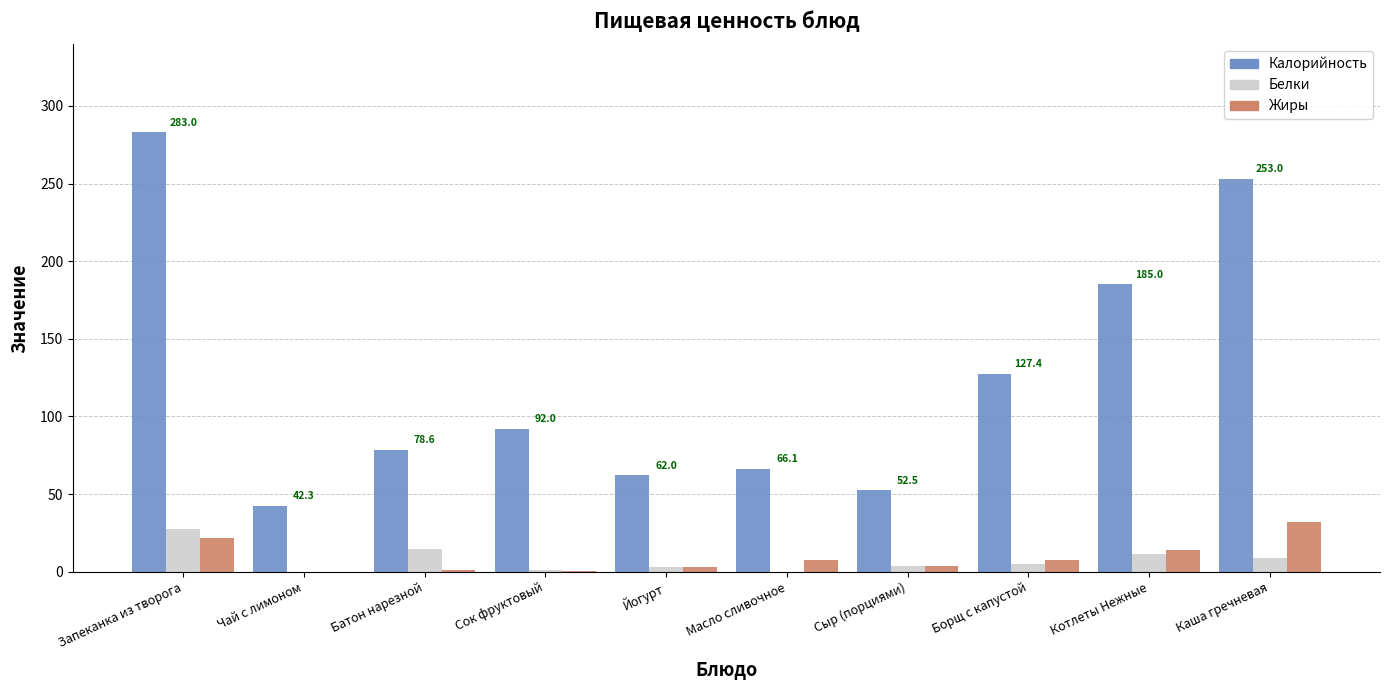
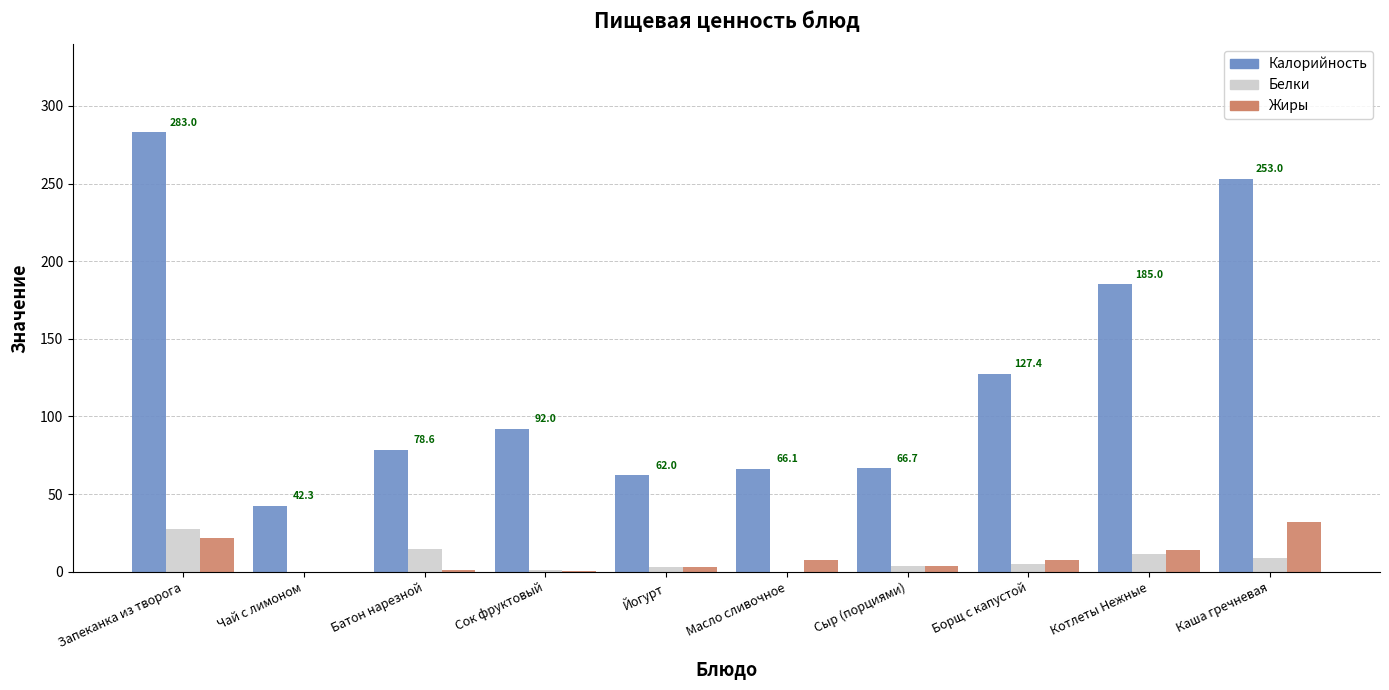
  {
    "Калорийность": {
      "Запеканка из творога": 283.0,
      "Чай с лимоном": 42.3,
      "Батон нарезной": 78.6,
      "Сок фруктовый": 92.0,
      "Йогурт": 62.0,
      "Масло сливочное": 66.1,
-     "Сыр (порциями)": 52.5,
+     "Сыр (порциями)": 66.7,
      "Борщ с капустой": 127.4,
      "Котлеты Нежные": 185.0,
      "Каша гречневая": 253.0
    },
    "Белки": {
      "Запеканка из творога": 28,
      "Батон нарезной": 15,
      "Йогурт": 3,
      "Сыр (порциями)": 4,
      "Борщ с капустой": 5,
      "Котлеты Нежные": 11,
      "Каша гречневая": 9
    },
    "Жиры": {
      "Запеканка из творога": 22,
      "Йогурт": 3,
      "Масло сливочное": 7,
      "Сыр (порциями)": 4,
      "Борщ с капустой": 7,
      "Котлеты Нежные": 14,
      "Каша гречневая": 32
    }
  }
